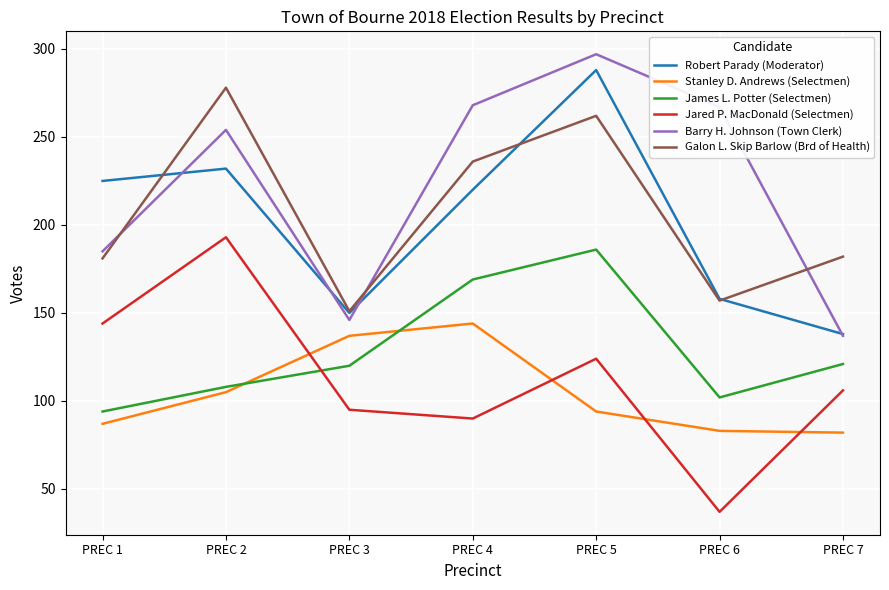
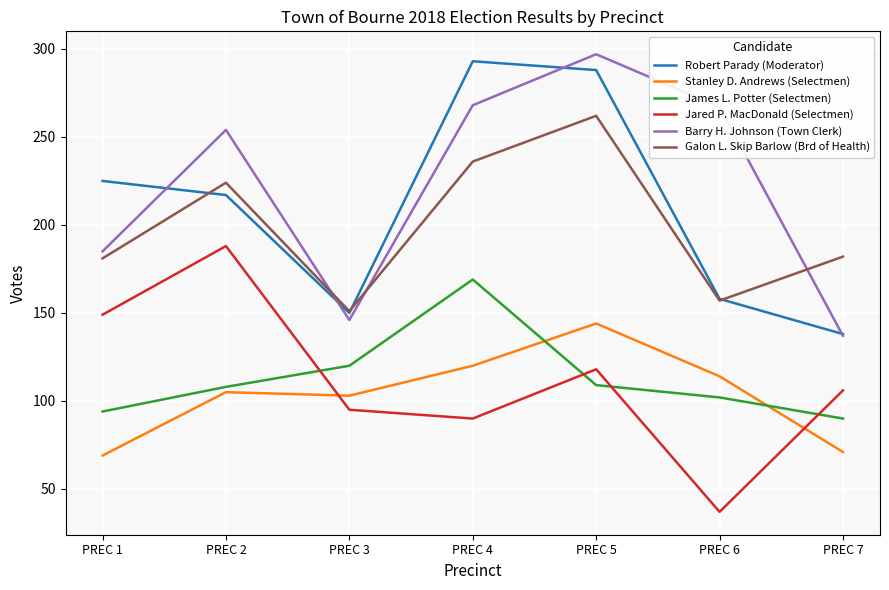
  {
    "Robert Parady (Moderator)": {
      "PREC 1": 225,
-     "PREC 2": 232,
-     "PREC 4": 220,
+     "PREC 2": 217,
+     "PREC 4": 293,
      "PREC 5": 288
    },
    "Stanley D. Andrews (Selectmen)": {
-     "PREC 1": 87,
+     "PREC 1": 69,
      "PREC 2": 105,
-     "PREC 3": 137,
-     "PREC 4": 144,
-     "PREC 5": 94,
-     "PREC 6": 83,
-     "PREC 7": 82
+     "PREC 3": 103,
+     "PREC 4": 120,
+     "PREC 5": 144,
+     "PREC 6": 114,
+     "PREC 7": 71
    },
    "James L. Potter (Selectmen)": {
      "PREC 1": 94,
      "PREC 2": 108,
      "PREC 3": 120,
      "PREC 4": 169,
-     "PREC 5": 186,
+     "PREC 5": 109,
      "PREC 6": 102,
-     "PREC 7": 121
+     "PREC 7": 90
    },
    "Jared P. MacDonald (Selectmen)": {
-     "PREC 1": 144,
-     "PREC 2": 193,
+     "PREC 1": 149,
+     "PREC 2": 188,
      "PREC 3": 95,
      "PREC 4": 90,
-     "PREC 5": 124,
+     "PREC 5": 118,
      "PREC 6": 37,
      "PREC 7": 106
    },
    "Barry H. Johnson (Town Clerk)": {
      "PREC 1": 185,
      "PREC 2": 254,
      "PREC 3": 146,
      "PREC 4": 268,
      "PREC 5": 297
    },
    "Galon L. Skip Barlow (Brd of Health)": {
      "PREC 1": 181,
-     "PREC 2": 278,
+     "PREC 2": 224,
      "PREC 4": 236,
      "PREC 5": 262,
      "PREC 7": 182
    }
  }
